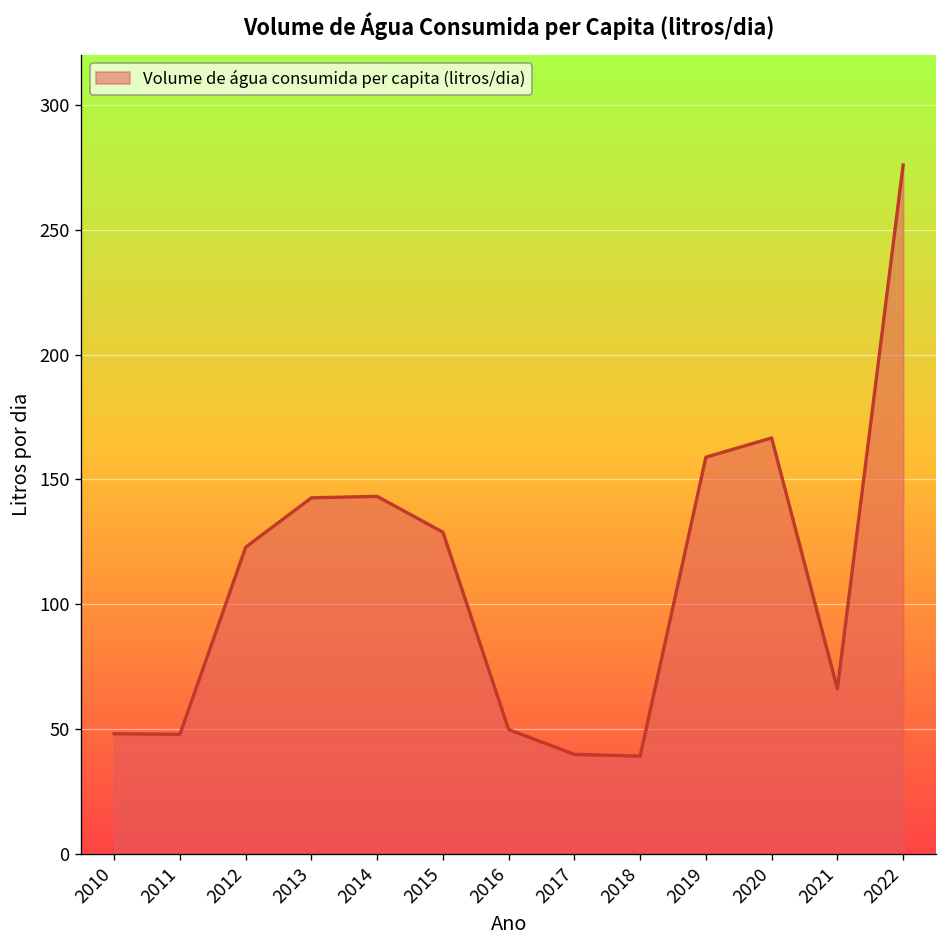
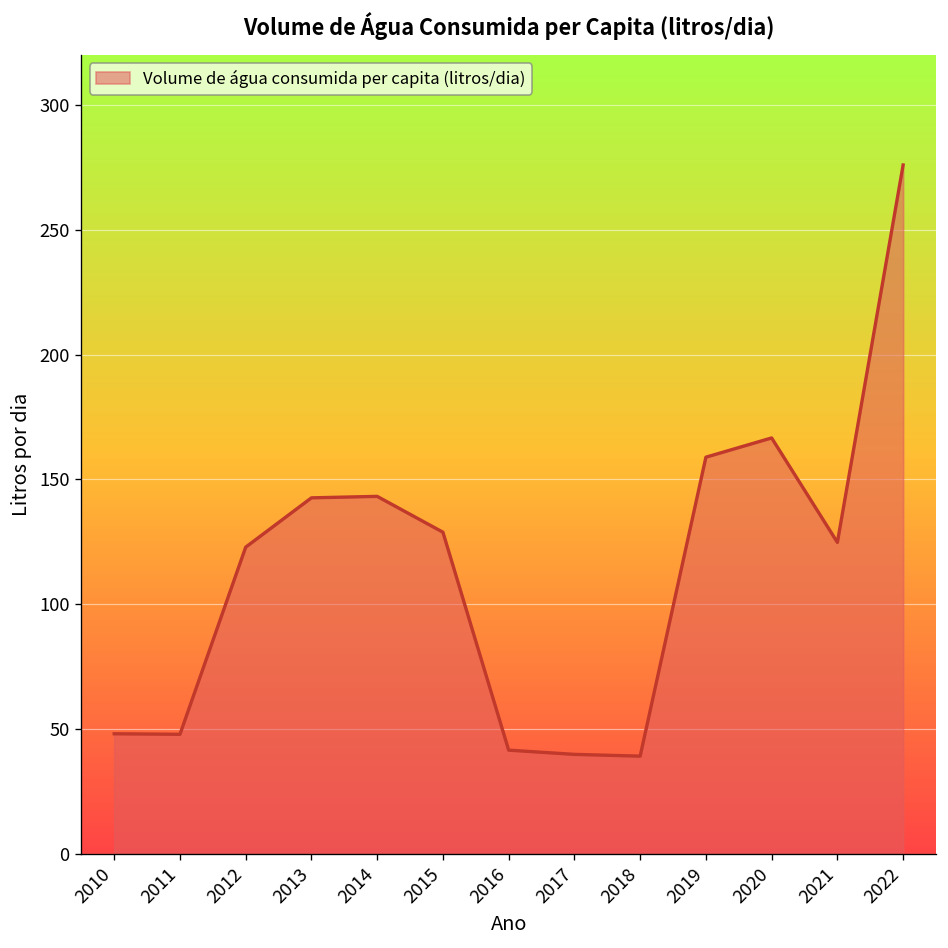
  {
    "2010": 48,
    "2011": 48,
    "2012": 123,
    "2013": 143,
    "2014": 143,
    "2015": 129,
-   "2016": 50,
+   "2016": 42,
    "2017": 40,
    "2018": 39,
    "2019": 159,
    "2020": 167,
-   "2021": 66,
+   "2021": 125,
    "2022": 276
  }
